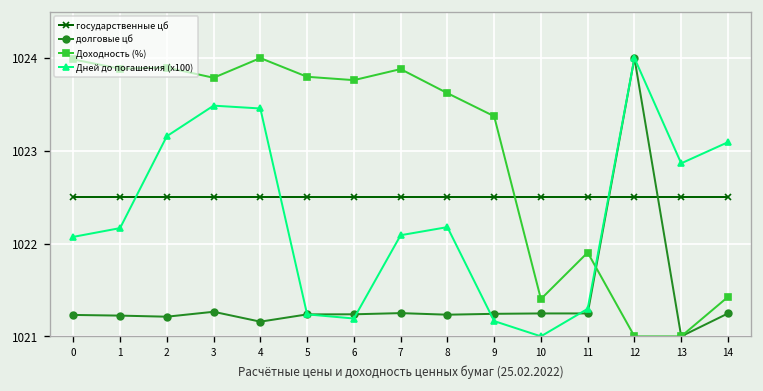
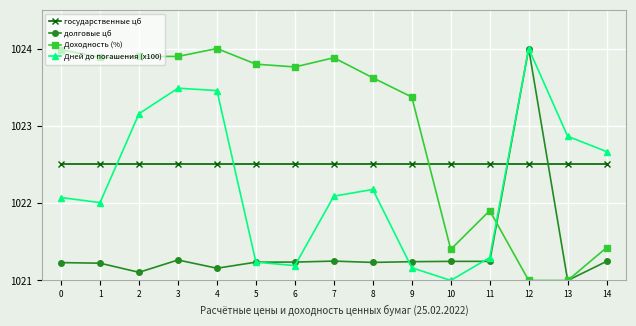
  {
    "государственные цб": {
      "0": 1022.5,
      "1": 1022.5,
      "2": 1022.5,
      "3": 1022.5,
      "4": 1022.5,
      "5": 1022.5,
      "6": 1022.5,
      "7": 1022.5,
      "8": 1022.5,
      "9": 1022.5,
      "10": 1022.5,
      "11": 1022.5,
      "12": 1022.5,
      "13": 1022.5,
      "14": 1022.5
    },
    "долговые цб": {
      "0": 1021.2,
      "1": 1021.2,
-     "2": 1021.2,
+     "2": 1021.1,
      "3": 1021.3,
      "4": 1021.2,
      "6": 1021.2,
      "7": 1021.3,
      "8": 1021.2,
      "9": 1021.2,
      "10": 1021.2,
      "11": 1021.2,
      "14": 1021.2
    },
    "Доходность (%)": {
-     "3": 1023.8,
+     "3": 1023.9,
      "4": 1024.0,
      "5": 1023.8,
      "6": 1023.8,
      "7": 1023.9,
      "8": 1023.6,
      "9": 1023.4,
      "10": 1021.4,
      "11": 1021.9,
      "12": 1021.0,
      "14": 1021.4
    },
    "Дней до погашения (x100)": {
      "0": 1022.1,
-     "1": 1022.2,
+     "1": 1022.0,
      "2": 1023.2,
      "3": 1023.5,
      "4": 1023.5,
      "6": 1021.2,
      "7": 1022.1,
      "8": 1022.2,
      "9": 1021.2,
      "10": 1021.0,
      "11": 1021.3,
      "13": 1022.9,
-     "14": 1023.1
+     "14": 1022.7
    }
  }
